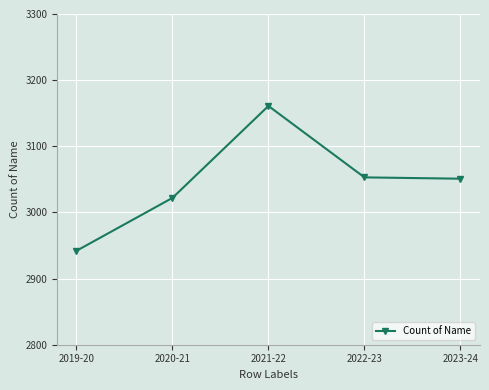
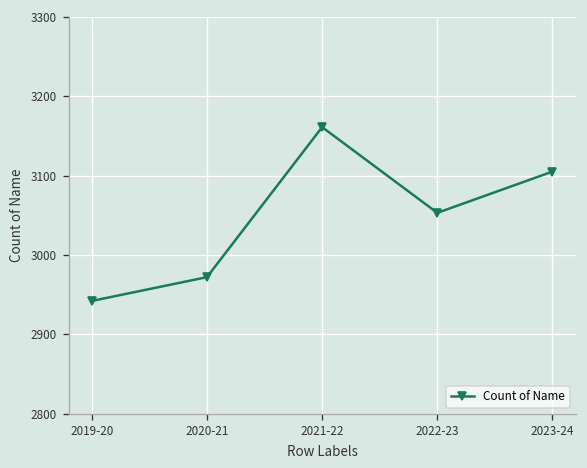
  {
    "2019-20": 2940,
-   "2020-21": 3020,
+   "2020-21": 2970,
    "2021-22": 3160,
    "2022-23": 3050,
-   "2023-24": 3050
+   "2023-24": 3110
  }
